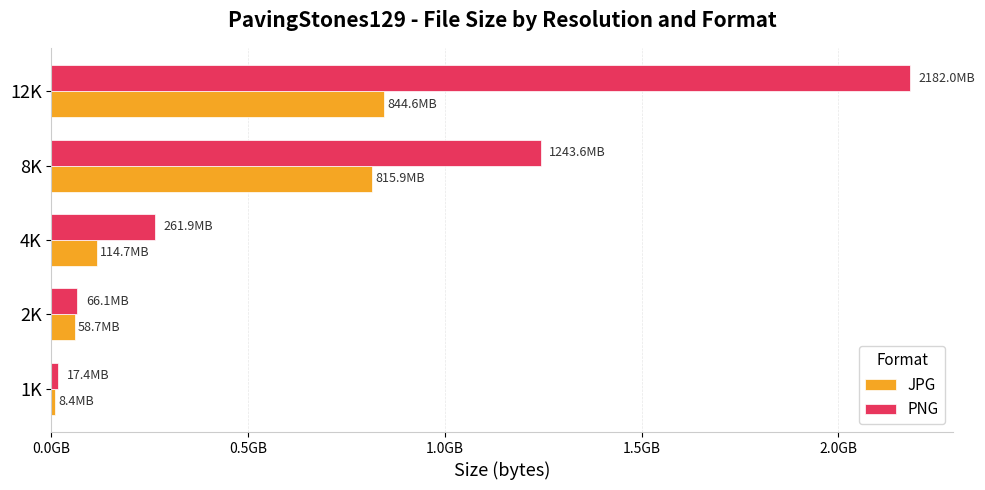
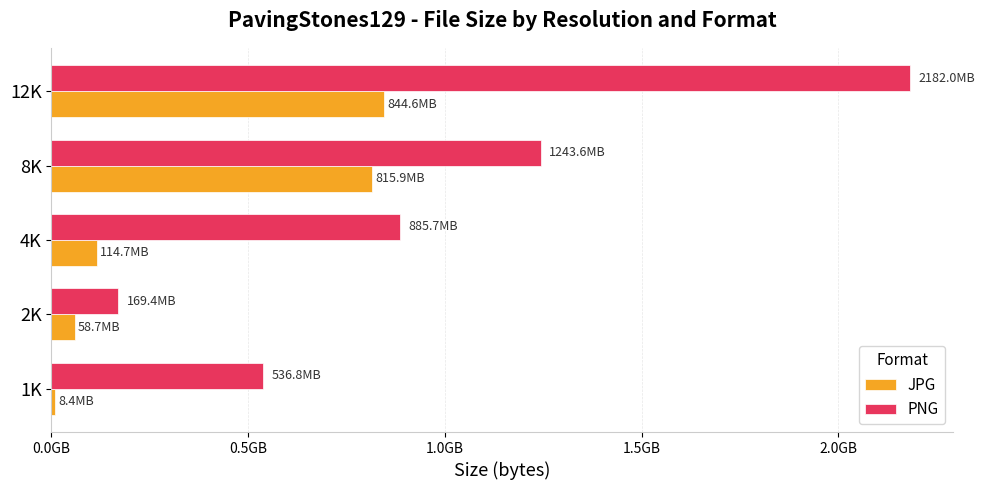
  {
    "PNG": {
-     "4K": 261.9,
-     "2K": 66.1,
-     "1K": 17.4
+     "4K": 885.7,
+     "2K": 169.4,
+     "1K": 536.8
    }
  }
